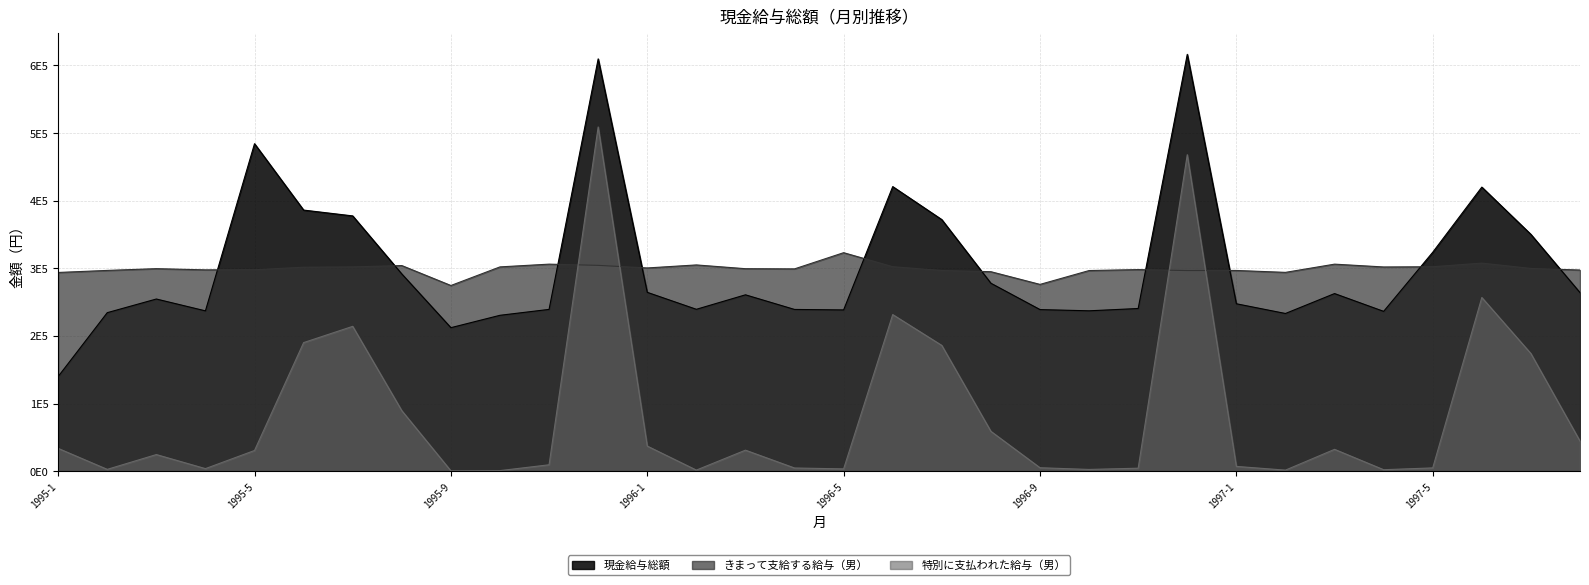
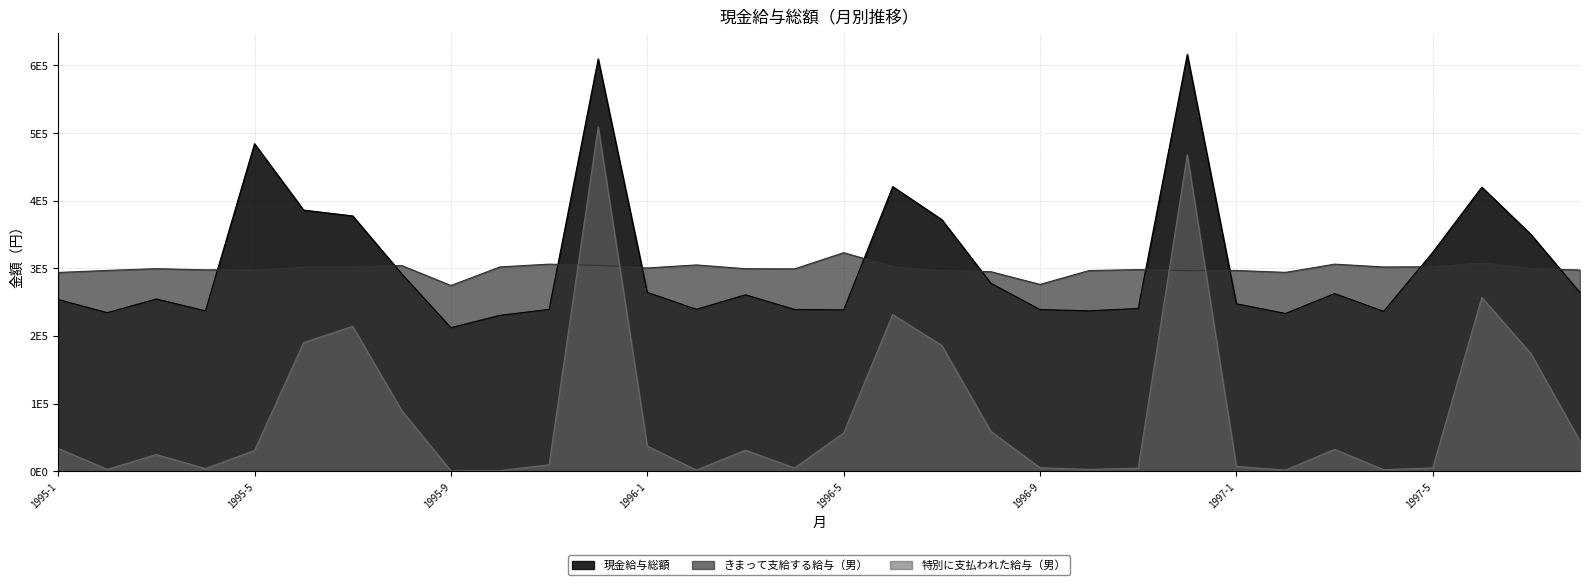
  {
    "現金給与総額": {
-     "1995-1": 140000,
+     "1995-1": 250000,
      "1995-5": 480000,
      "1995-9": 210000,
      "1996-1": 260000,
      "1996-5": 240000,
      "1996-9": 240000,
      "1997-1": 250000,
      "1997-5": 320000
    },
    "きまって支給する給与（男）": {
      "1995-1": 290000,
      "1995-5": 300000,
      "1995-9": 270000,
      "1996-1": 300000,
      "1996-5": 320000,
      "1996-9": 280000,
      "1997-1": 300000,
      "1997-5": 300000
    },
    "特別に支払われた給与（男）": {
      "1995-1": 30000,
      "1995-5": 30000,
      "1995-9": 0,
      "1996-1": 40000,
-     "1996-5": 0,
+     "1996-5": 60000,
      "1996-9": 10000,
      "1997-1": 10000,
      "1997-5": 0
    }
  }
